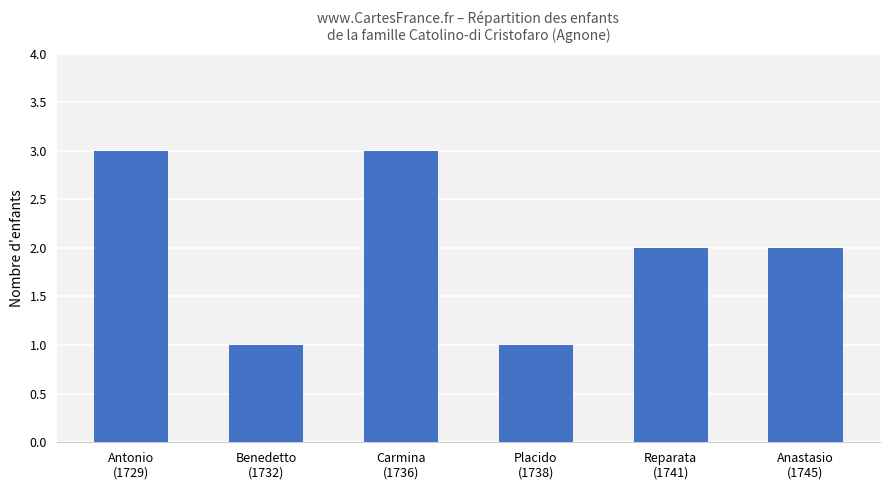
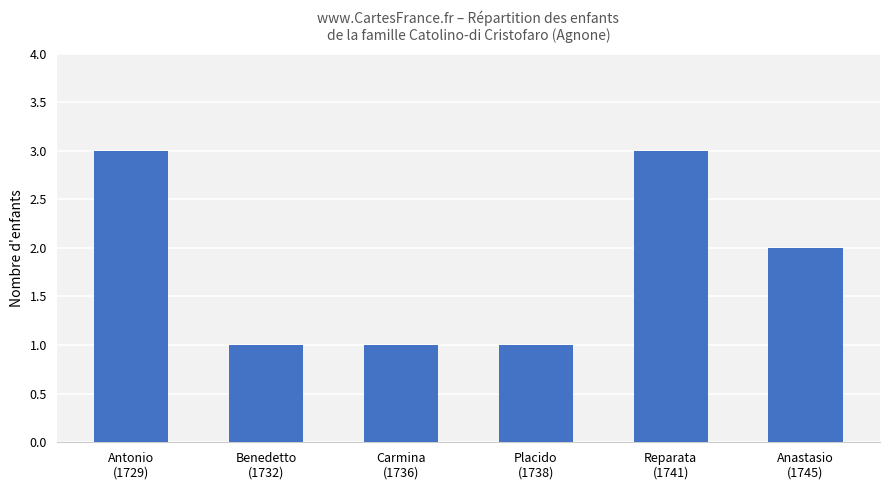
  {
    "Antonio (1729)": 3,
    "Benedetto (1732)": 1,
-   "Carmina (1736)": 3,
+   "Carmina (1736)": 1,
    "Placido (1738)": 1,
-   "Reparata (1741)": 2,
+   "Reparata (1741)": 3,
    "Anastasio (1745)": 2
  }
